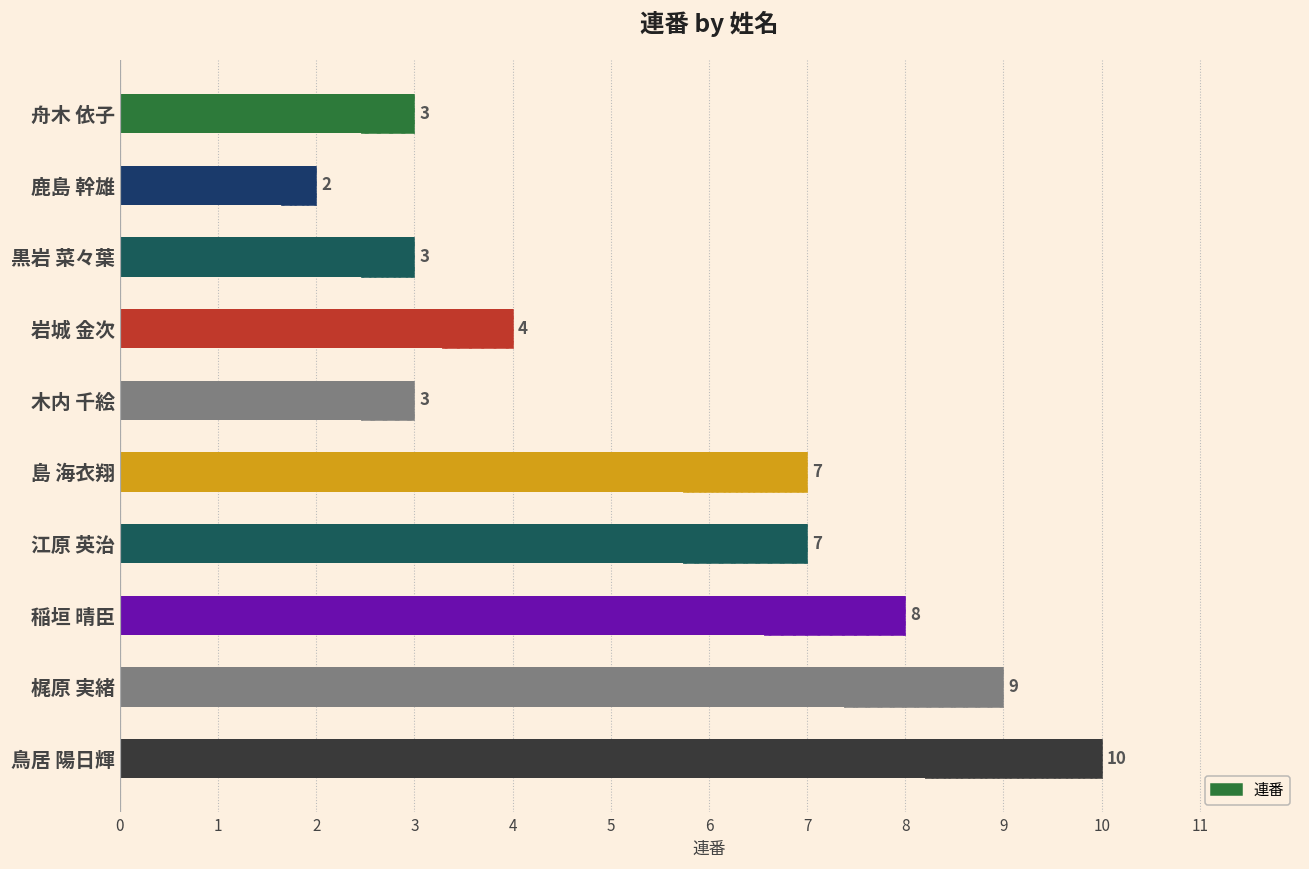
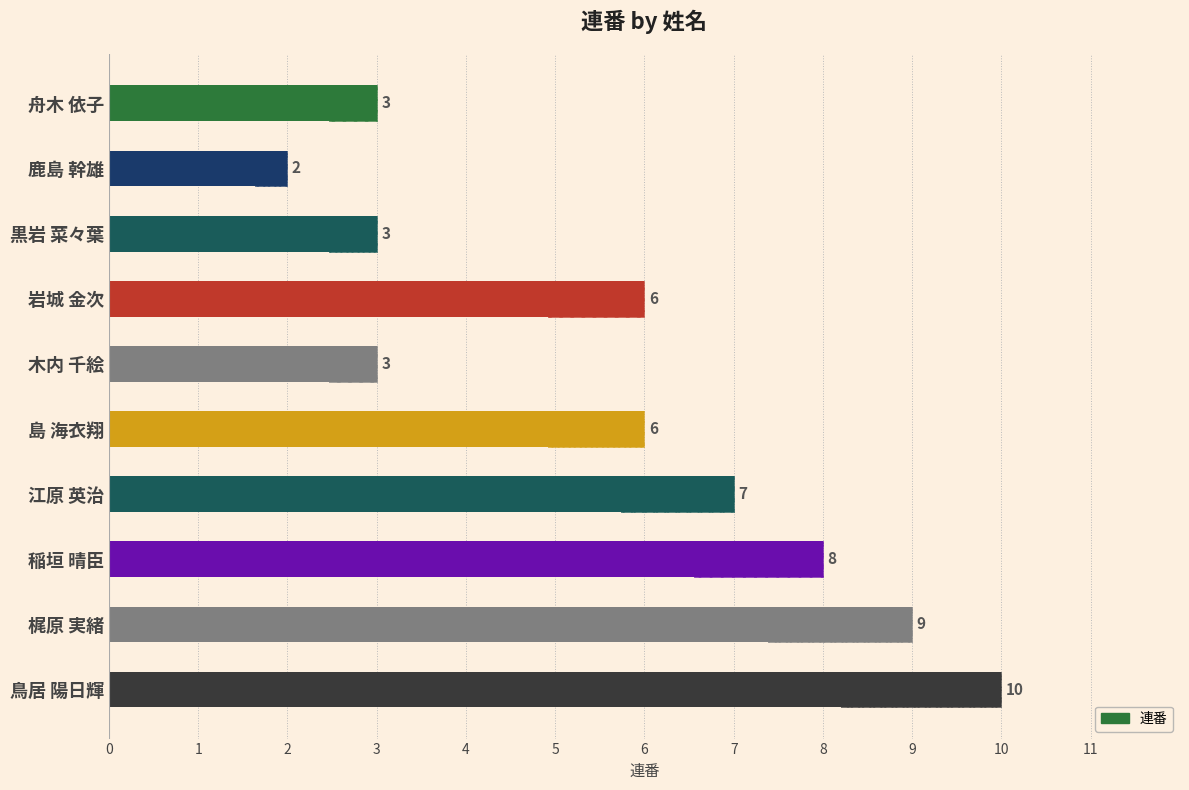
  {
    "連番": {
      "舟木 依子": 3,
      "鹿島 幹雄": 2,
      "黒岩 菜々葉": 3,
-     "岩城 金次": 4,
+     "岩城 金次": 6,
      "木内 千絵": 3,
-     "島 海衣翔": 7,
+     "島 海衣翔": 6,
      "江原 英治": 7,
      "稲垣 晴臣": 8,
      "梶原 実緒": 9,
      "鳥居 陽日輝": 10
    }
  }
